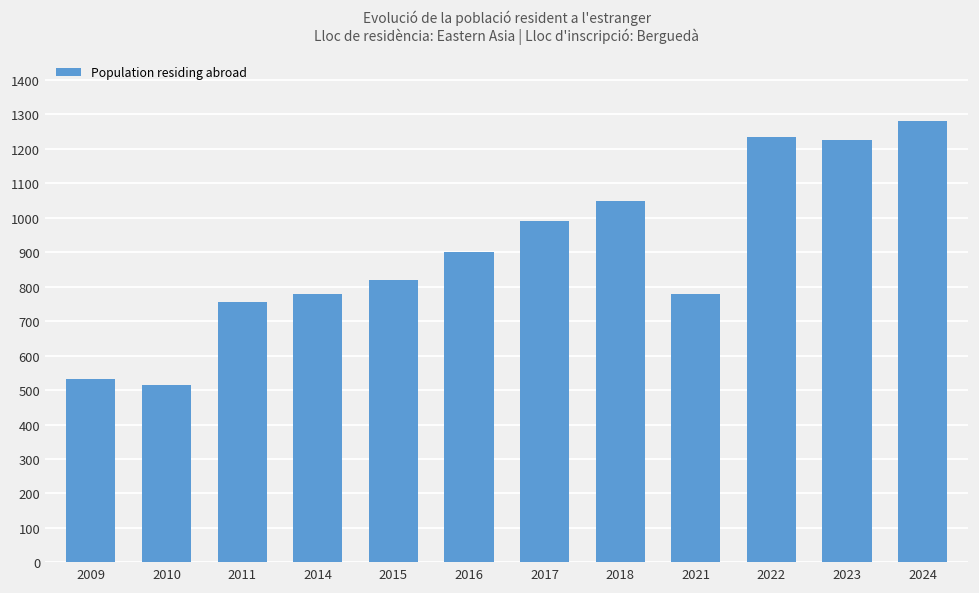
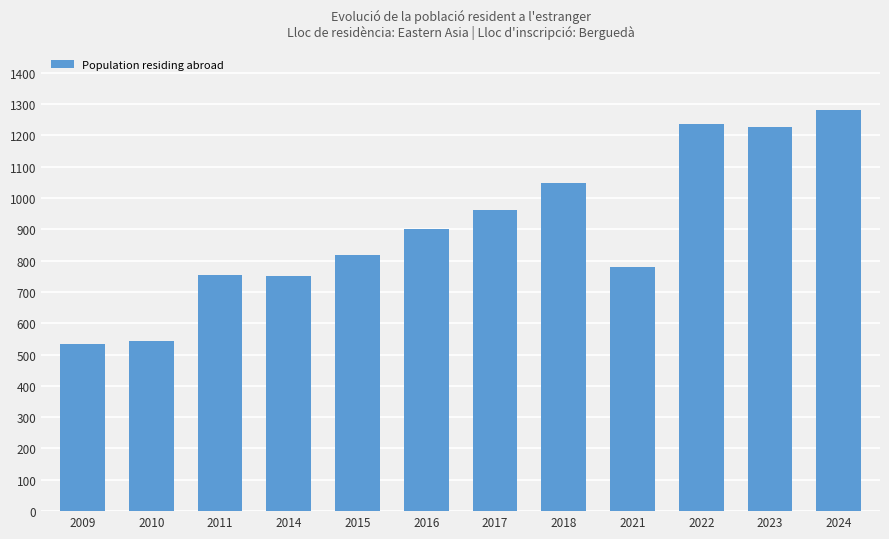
  {
    "2009": 530,
-   "2010": 520,
+   "2010": 540,
    "2011": 760,
-   "2014": 780,
+   "2014": 750,
    "2015": 820,
    "2016": 900,
-   "2017": 990,
+   "2017": 960,
    "2018": 1050,
    "2021": 780,
    "2022": 1240,
    "2023": 1230,
    "2024": 1280
  }
